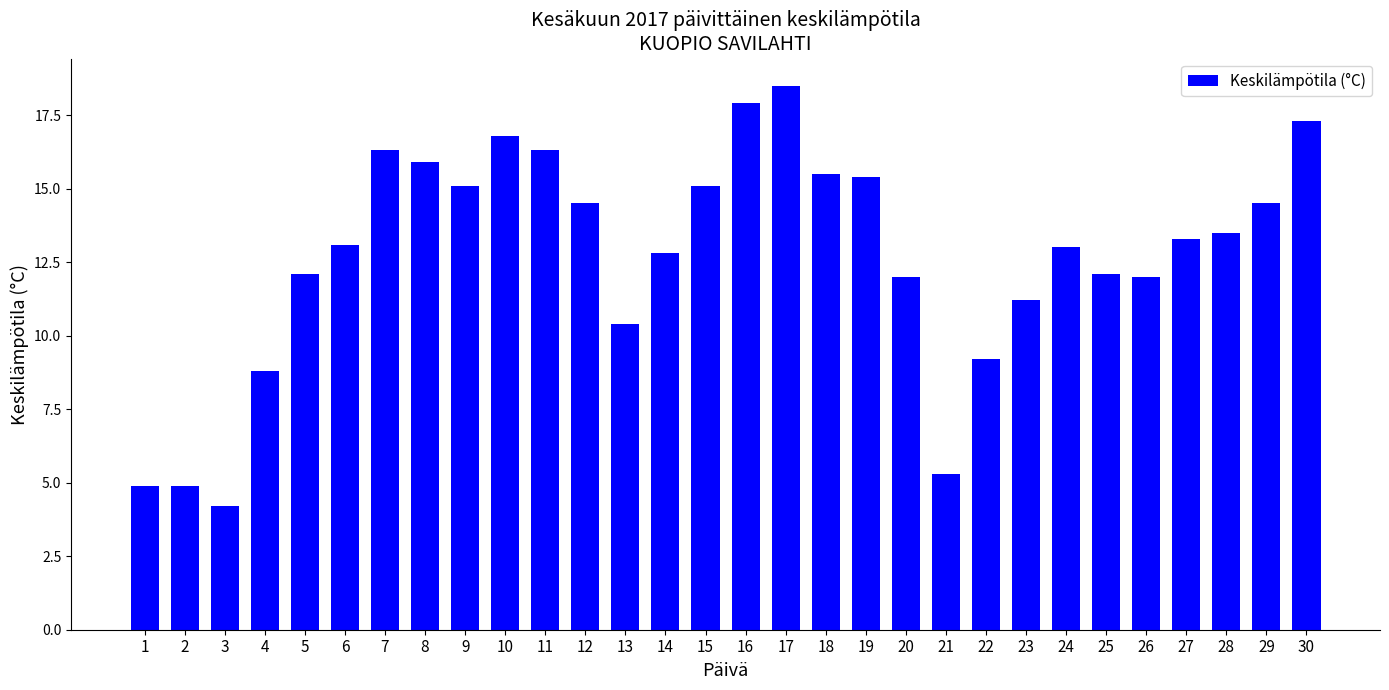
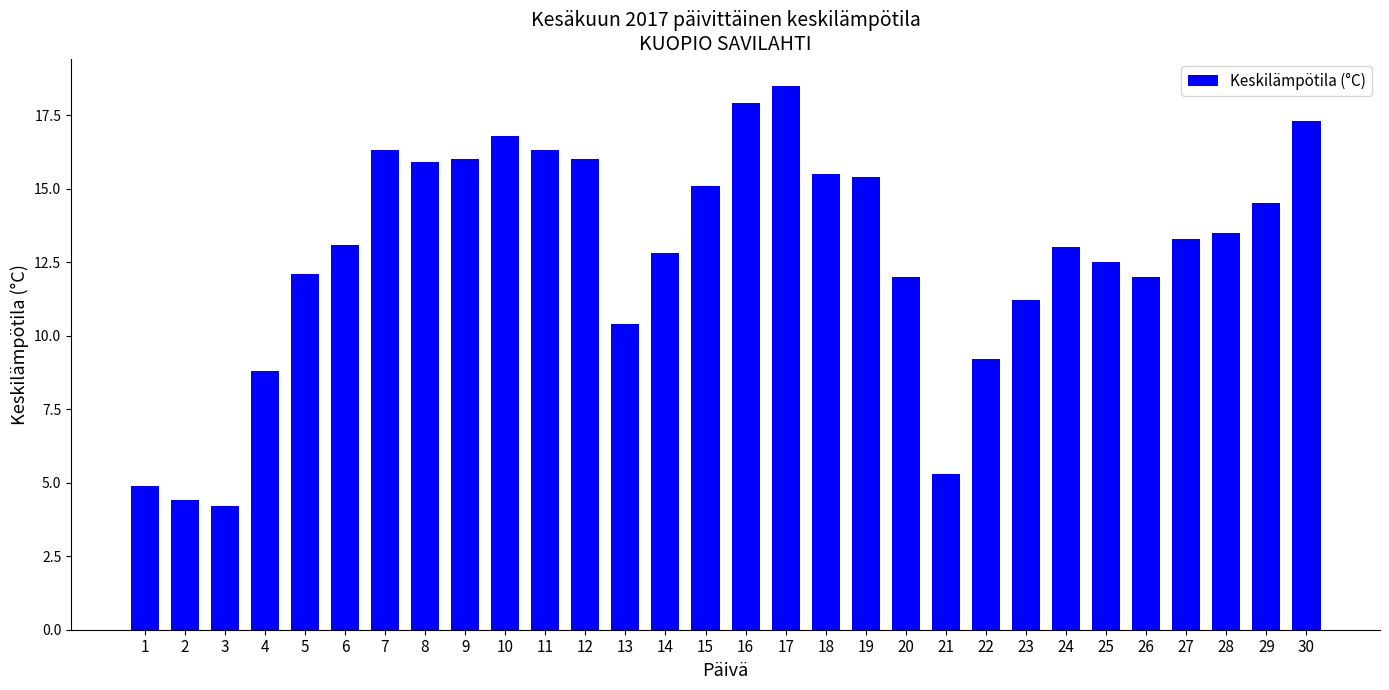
  {
    "1": 4.9,
-   "2": 4.9,
+   "2": 4.4,
    "3": 4.2,
    "4": 8.8,
    "5": 12.1,
    "6": 13.1,
    "7": 16.3,
    "8": 15.9,
-   "9": 15.1,
+   "9": 16.0,
    "10": 16.8,
    "11": 16.3,
-   "12": 14.5,
+   "12": 16.0,
    "13": 10.4,
    "14": 12.8,
    "15": 15.1,
    "16": 17.9,
    "17": 18.5,
    "18": 15.5,
    "19": 15.4,
    "20": 12.0,
    "21": 5.3,
    "22": 9.2,
    "23": 11.2,
    "24": 13.0,
-   "25": 12.1,
+   "25": 12.5,
    "26": 12.0,
    "27": 13.3,
    "28": 13.5,
    "29": 14.5,
    "30": 17.3
  }
